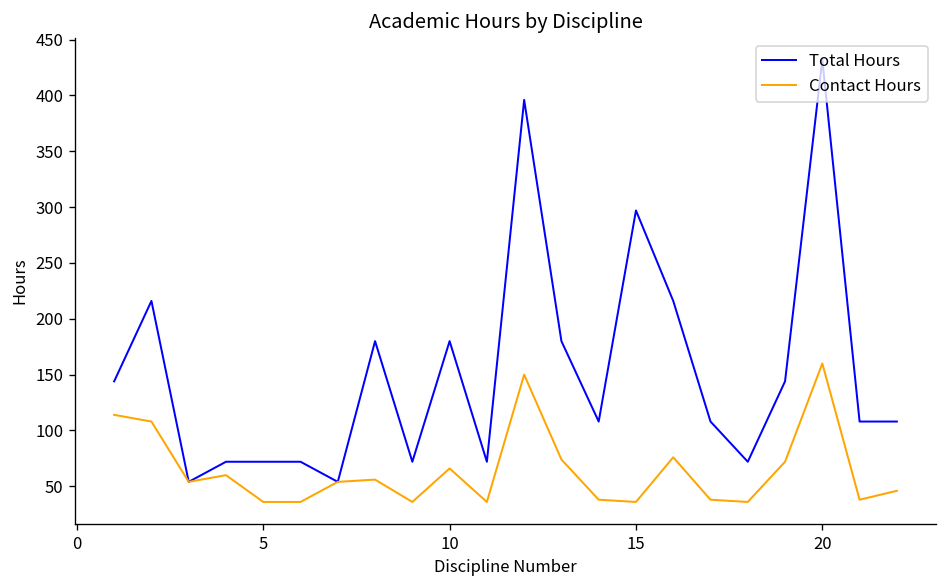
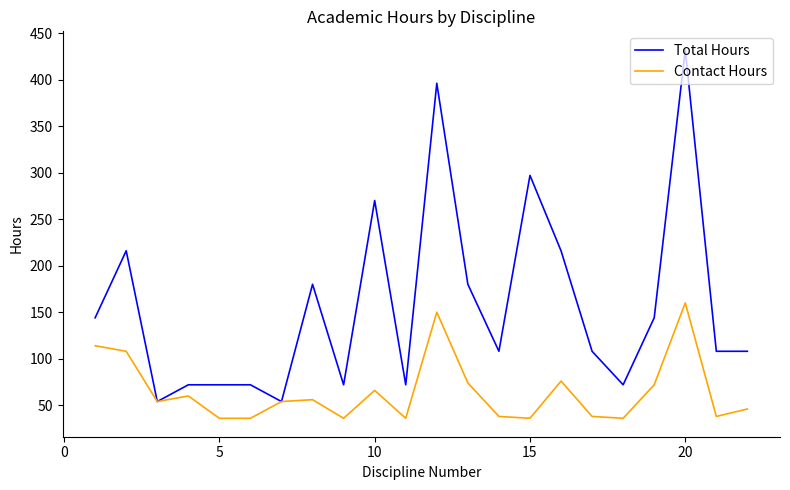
  {
    "Total Hours": {
      "5": 70,
-     "10": 180,
+     "10": 270,
      "15": 300
    },
    "Contact Hours": {
      "5": 40,
      "10": 70,
      "15": 40,
      "20": 160
    }
  }
